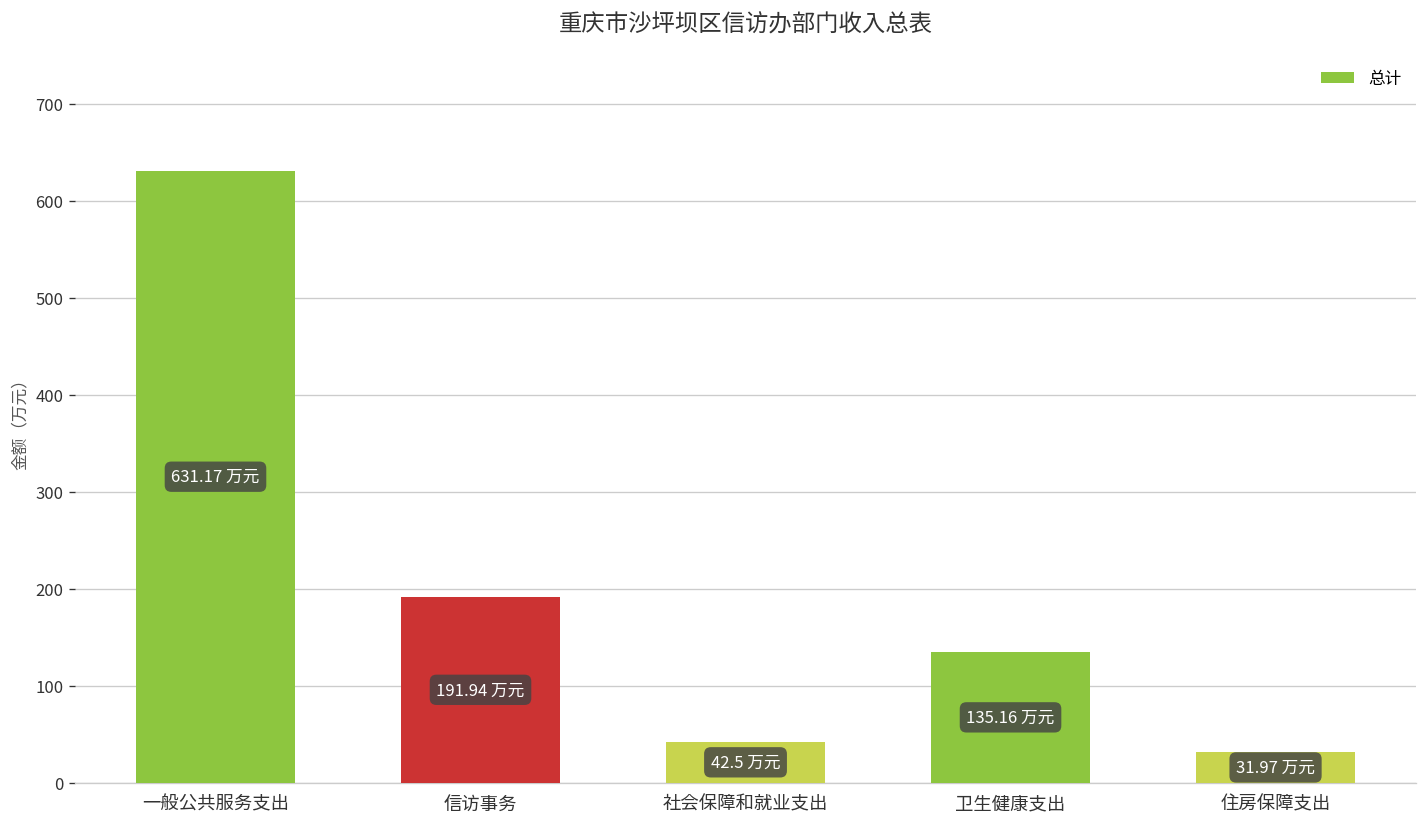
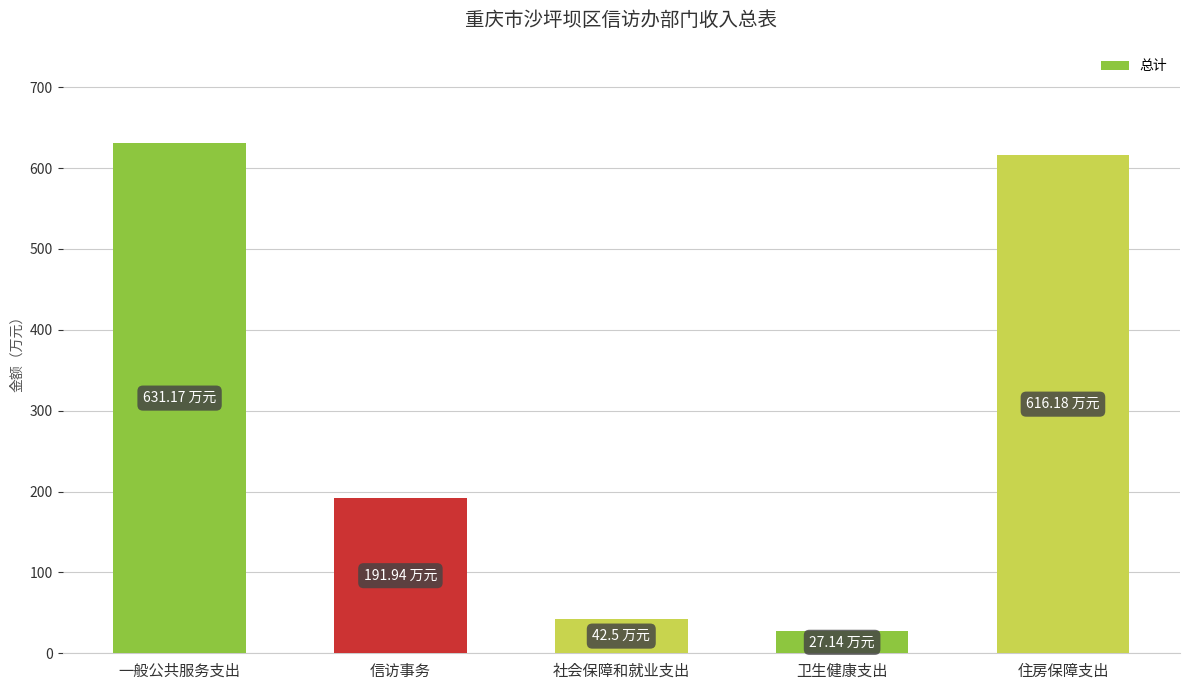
  {
-   "卫生健康支出": 135.16,
-   "住房保障支出": 31.97
+   "卫生健康支出": 27.14,
+   "住房保障支出": 616.18
  }
